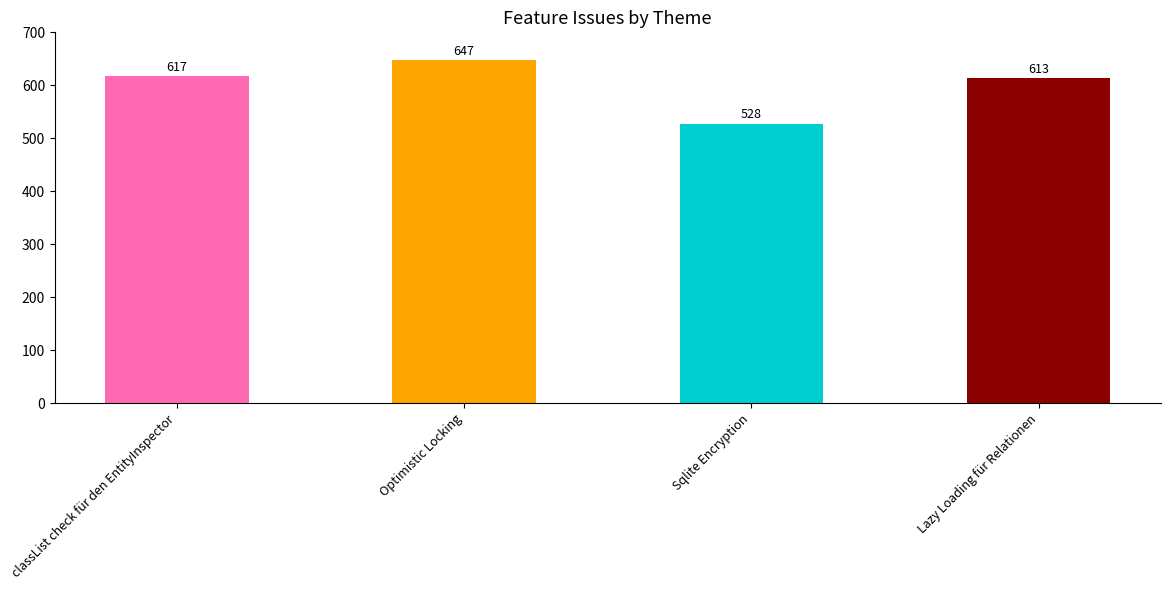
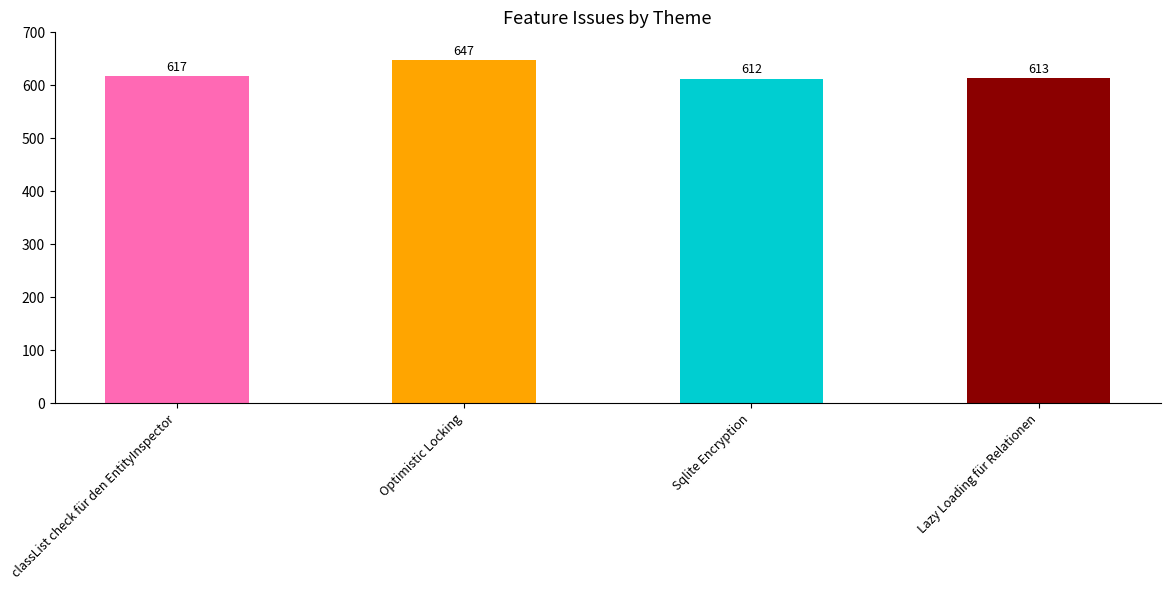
  {
    "classList check für den EntityInspector": 617,
    "Optimistic Locking": 647,
-   "Sqlite Encryption": 528,
+   "Sqlite Encryption": 612,
    "Lazy Loading für Relationen": 613
  }
